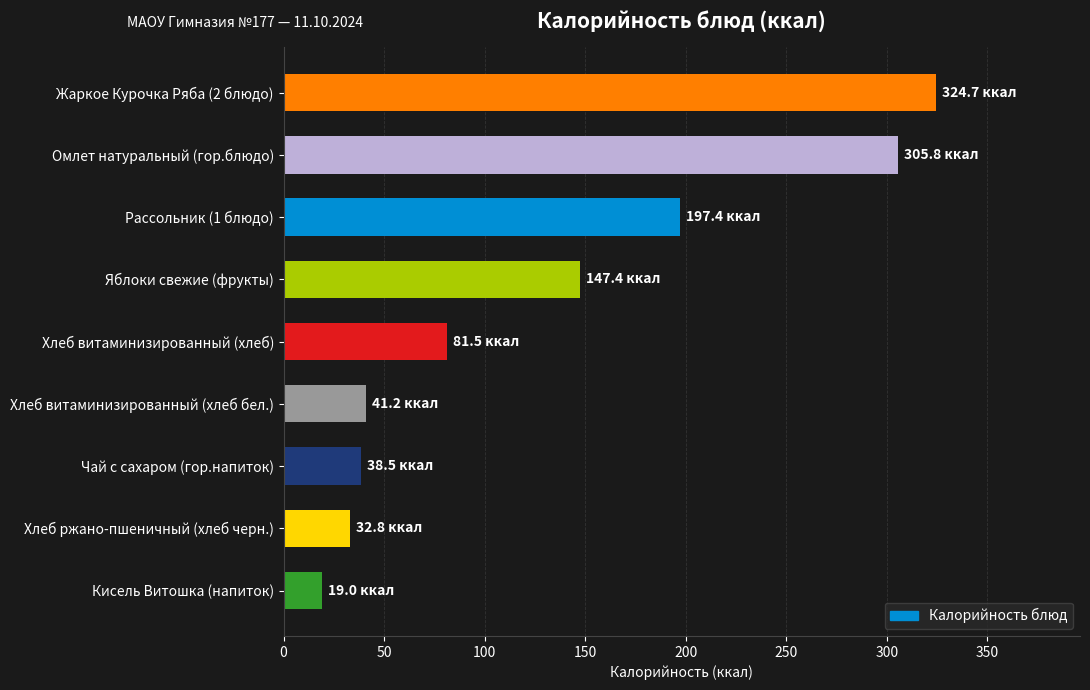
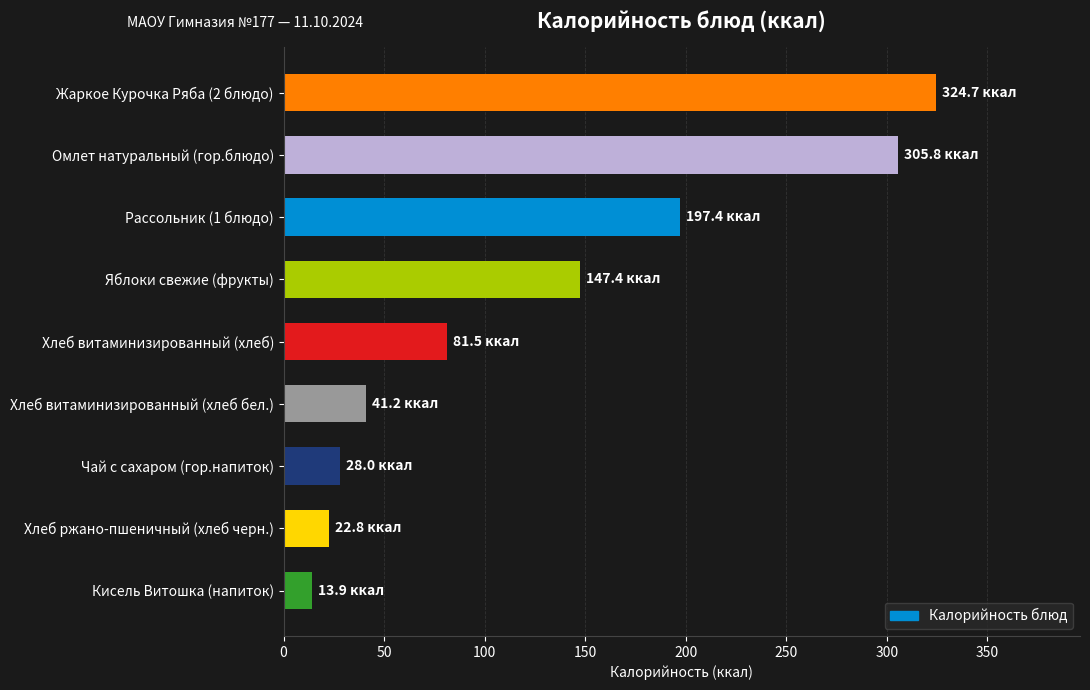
  {
    "Жаркое Курочка Ряба (2 блюдо)": 324.7,
    "Омлет натуральный (гор.блюдо)": 305.8,
    "Рассольник (1 блюдо)": 197.4,
    "Яблоки свежие (фрукты)": 147.4,
    "Хлеб витаминизированный (хлеб)": 81.5,
    "Хлеб витаминизированный (хлеб бел.)": 41.2,
-   "Чай с сахаром (гор.напиток)": 38.5,
-   "Хлеб ржано-пшеничный (хлеб черн.)": 32.8,
-   "Кисель Витошка (напиток)": 19.0
+   "Чай с сахаром (гор.напиток)": 28.0,
+   "Хлеб ржано-пшеничный (хлеб черн.)": 22.8,
+   "Кисель Витошка (напиток)": 13.9
  }
